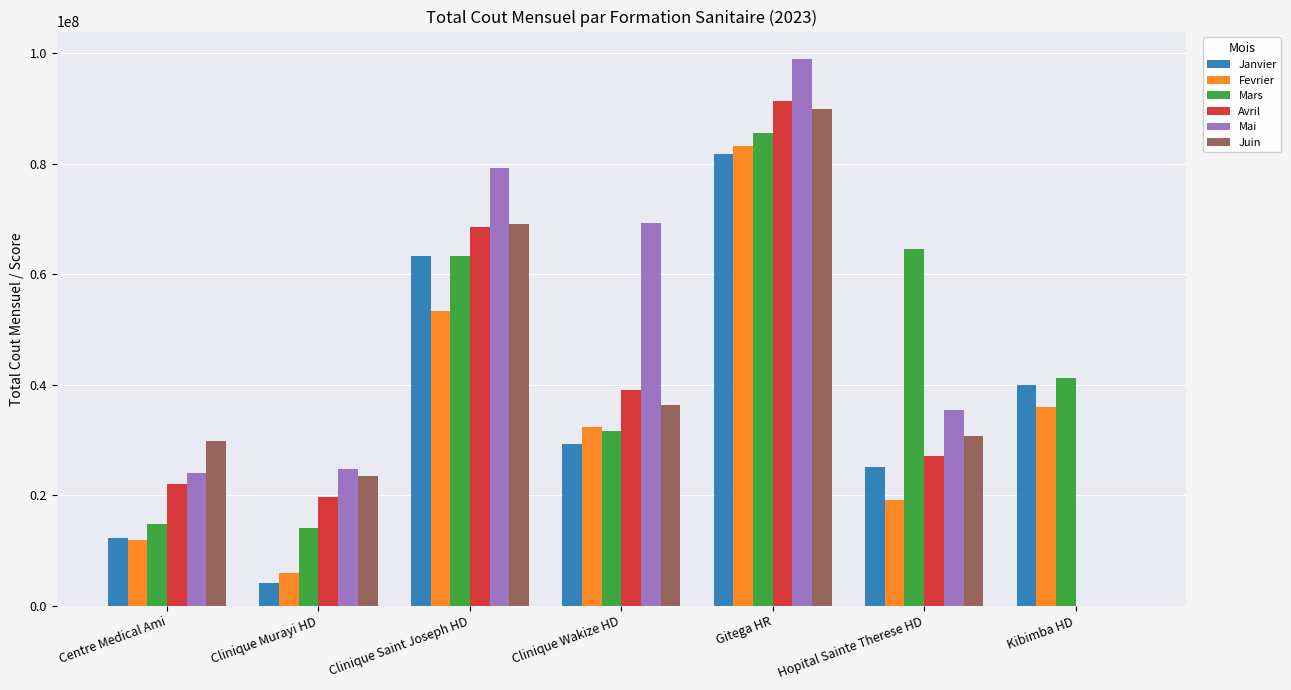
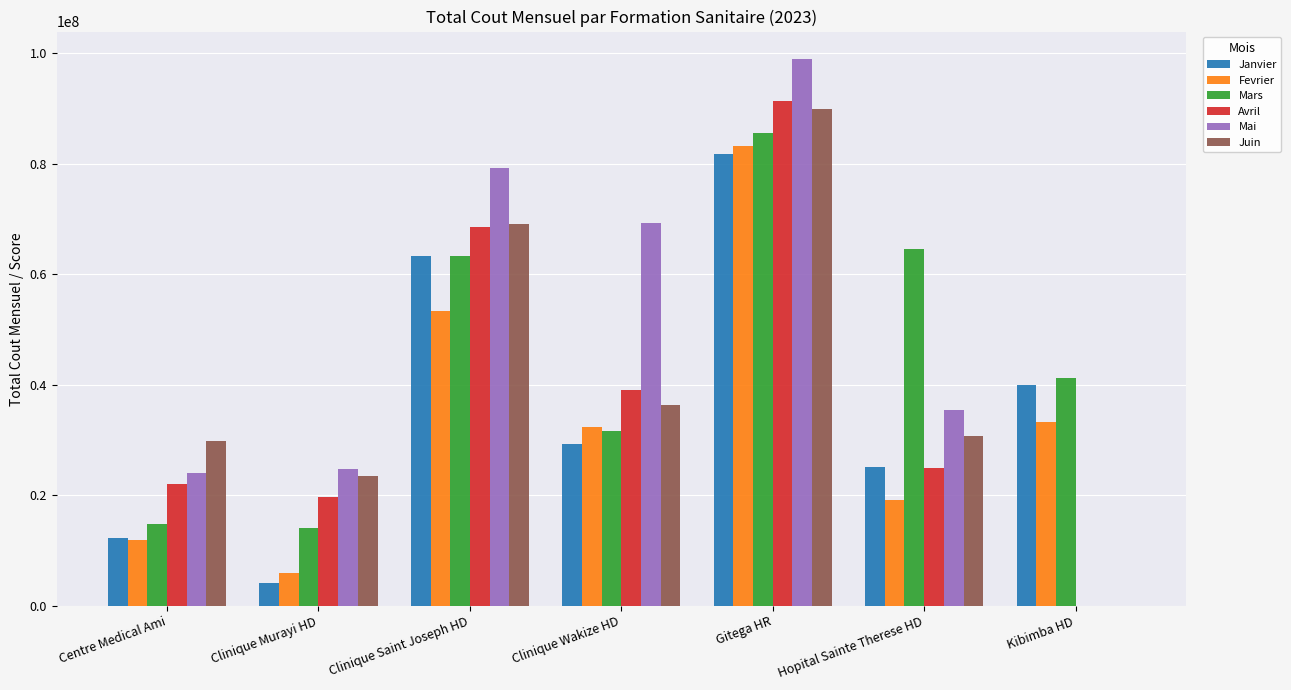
  {
    "Janvier": {
      "Centre Medical Ami": 12000000,
      "Clinique Murayi HD": 4000000,
      "Clinique Saint Joseph HD": 63000000,
      "Clinique Wakize HD": 29000000,
      "Gitega HR": 82000000,
      "Hopital Sainte Therese HD": 25000000,
      "Kibimba HD": 40000000
    },
    "Fevrier": {
      "Centre Medical Ami": 12000000,
      "Clinique Murayi HD": 6000000,
      "Clinique Saint Joseph HD": 53000000,
      "Clinique Wakize HD": 32000000,
      "Gitega HR": 83000000,
      "Hopital Sainte Therese HD": 19000000,
-     "Kibimba HD": 36000000
+     "Kibimba HD": 33000000
    },
    "Mars": {
      "Centre Medical Ami": 15000000,
      "Clinique Murayi HD": 14000000,
      "Clinique Saint Joseph HD": 63000000,
      "Clinique Wakize HD": 32000000,
      "Gitega HR": 86000000,
      "Hopital Sainte Therese HD": 65000000,
      "Kibimba HD": 41000000
    },
    "Avril": {
      "Centre Medical Ami": 22000000,
      "Clinique Murayi HD": 20000000,
      "Clinique Saint Joseph HD": 69000000,
      "Clinique Wakize HD": 39000000,
      "Gitega HR": 91000000,
-     "Hopital Sainte Therese HD": 27000000,
+     "Hopital Sainte Therese HD": 25000000,
      "Kibimba HD": 0
    },
    "Mai": {
      "Centre Medical Ami": 24000000,
      "Clinique Murayi HD": 25000000,
      "Clinique Saint Joseph HD": 79000000,
      "Clinique Wakize HD": 69000000,
      "Gitega HR": 99000000,
      "Hopital Sainte Therese HD": 35000000,
      "Kibimba HD": 0
    },
    "Juin": {
      "Centre Medical Ami": 30000000,
      "Clinique Murayi HD": 23000000,
      "Clinique Saint Joseph HD": 69000000,
      "Clinique Wakize HD": 36000000,
      "Gitega HR": 90000000,
      "Hopital Sainte Therese HD": 31000000,
      "Kibimba HD": 0
    }
  }
